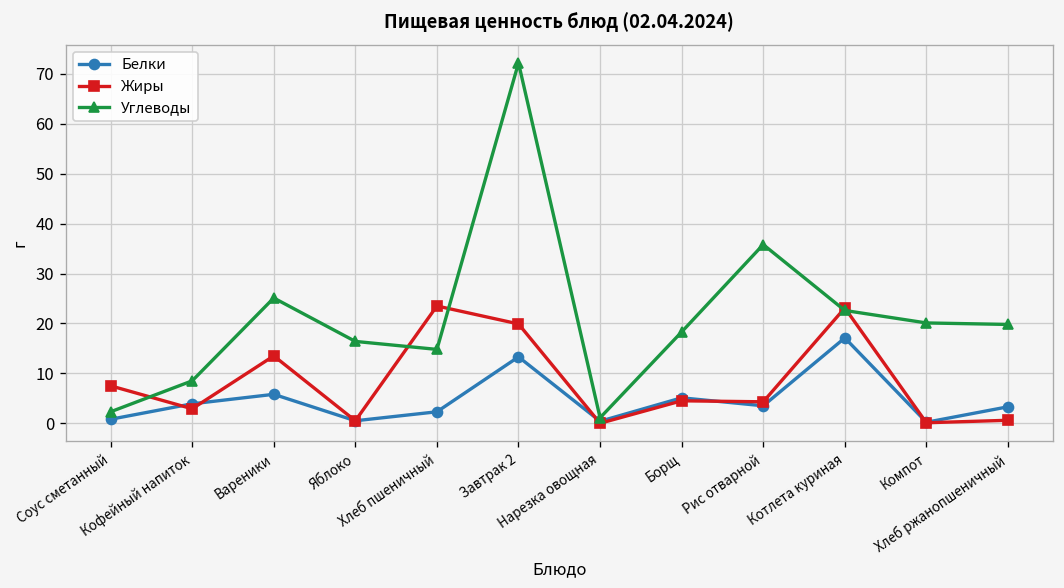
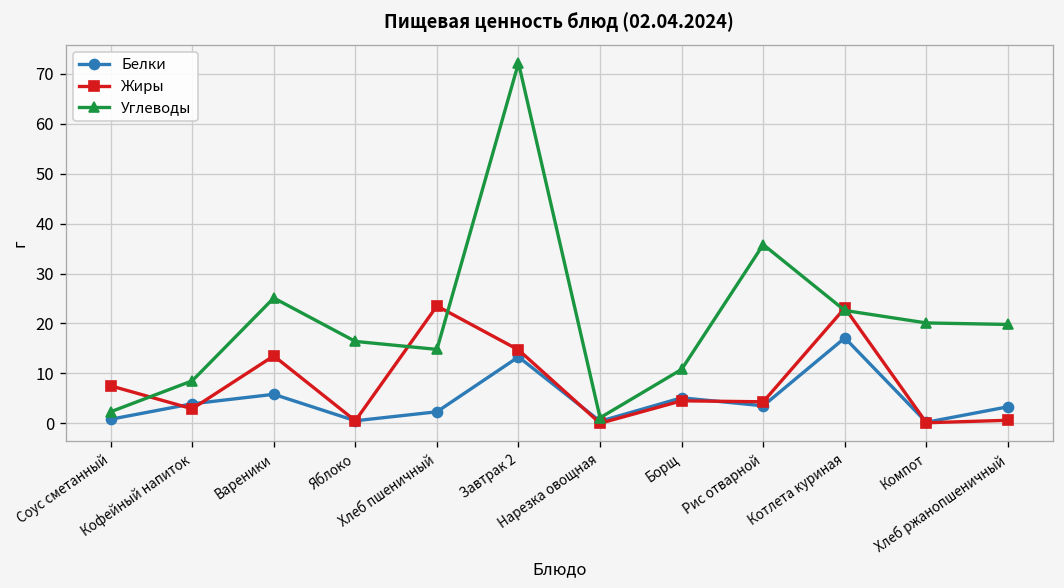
  {
    "Белки": {
      "Соус сметанный": 1,
      "Кофейный напиток": 4,
      "Вареники": 6,
      "Хлеб пшеничный": 2,
      "Завтрак 2": 13,
      "Рис отварной": 4,
      "Котлета куриная": 17,
      "Хлеб ржанопшеничный": 3
    },
    "Жиры": {
      "Соус сметанный": 8,
      "Кофейный напиток": 3,
      "Вареники": 14,
      "Хлеб пшеничный": 24,
-     "Завтрак 2": 20,
+     "Завтрак 2": 15,
      "Рис отварной": 4,
      "Хлеб ржанопшеничный": 1
    },
    "Углеводы": {
      "Соус сметанный": 2,
      "Кофейный напиток": 9,
      "Вареники": 25,
      "Яблоко": 16,
      "Хлеб пшеничный": 15,
      "Завтрак 2": 72,
      "Нарезка овощная": 1,
-     "Борщ": 18,
+     "Борщ": 11,
      "Рис отварной": 36,
      "Компот": 20,
      "Хлеб ржанопшеничный": 20
    }
  }
